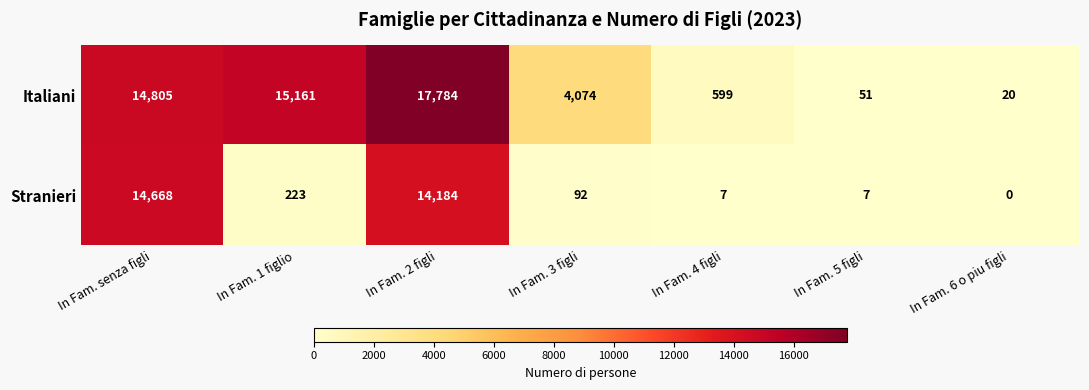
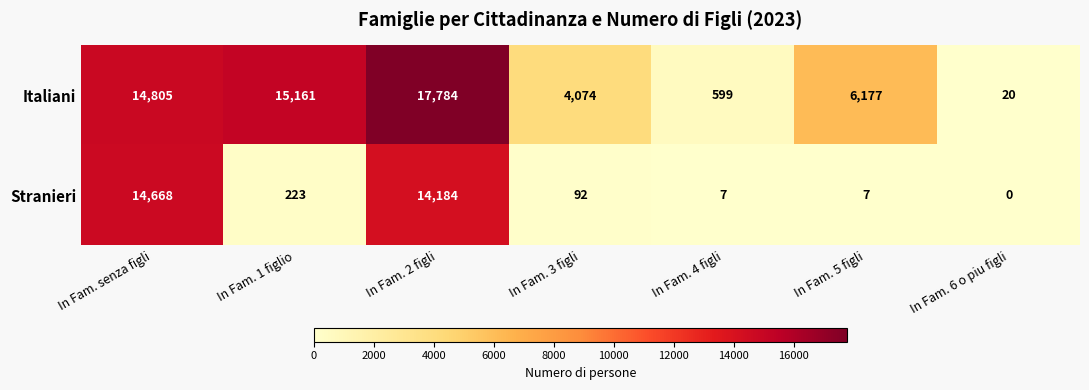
  {
    "Italiani": {
      "In Fam. senza figli": "14,805",
      "In Fam. 1 figlio": "15,161",
      "In Fam. 2 figli": "17,784",
      "In Fam. 3 figli": "4,074",
      "In Fam. 4 figli": "599",
-     "In Fam. 5 figli": "51",
+     "In Fam. 5 figli": "6,177",
      "In Fam. 6 o piu figli": "20"
    },
    "Stranieri": {
      "In Fam. senza figli": "14,668",
      "In Fam. 1 figlio": "223",
      "In Fam. 2 figli": "14,184",
      "In Fam. 3 figli": "92",
      "In Fam. 4 figli": "7",
      "In Fam. 5 figli": "7",
      "In Fam. 6 o piu figli": "0"
    }
  }
